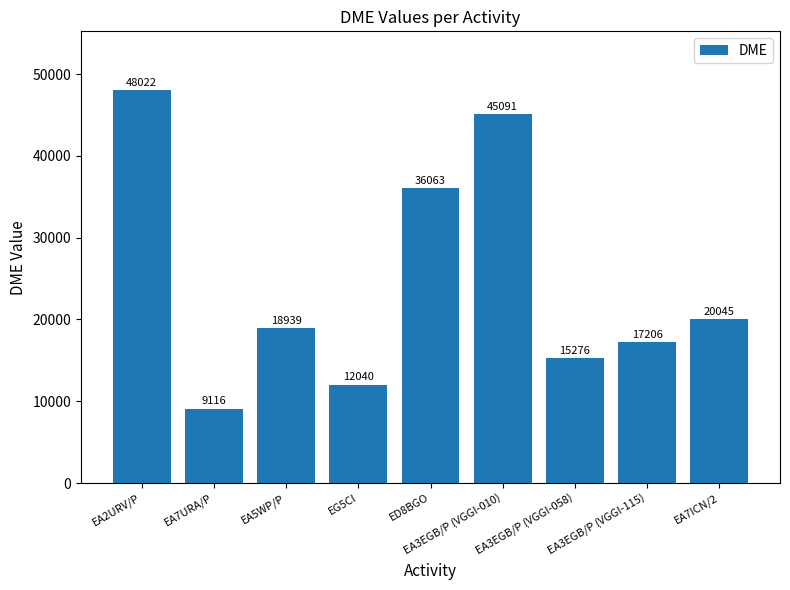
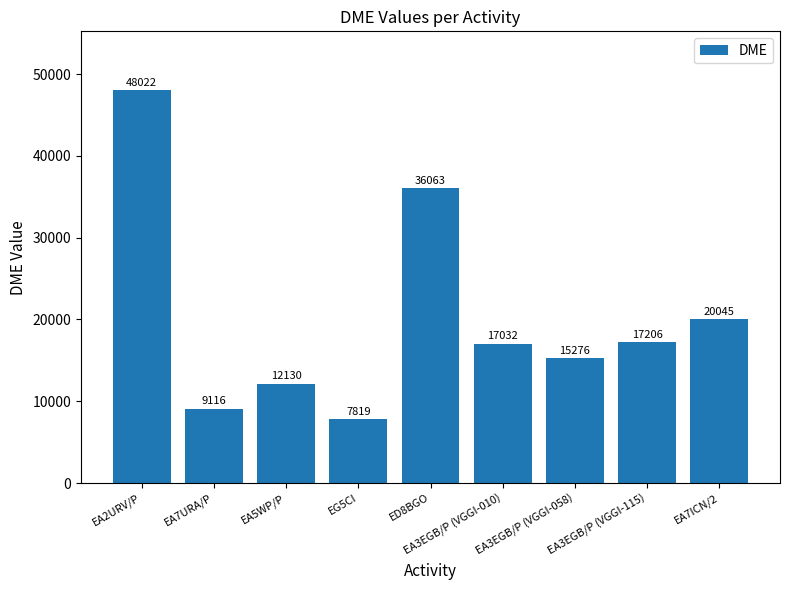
  {
    "EA2URV/P": 48022,
    "EA7URA/P": 9116,
-   "EA5WP/P": 18939,
-   "EG5CI": 12040,
+   "EA5WP/P": 12130,
+   "EG5CI": 7819,
    "ED8BGO": 36063,
-   "EA3EGB/P (VGGI-010)": 45091,
+   "EA3EGB/P (VGGI-010)": 17032,
    "EA3EGB/P (VGGI-058)": 15276,
    "EA3EGB/P (VGGI-115)": 17206,
    "EA7ICN/2": 20045
  }
